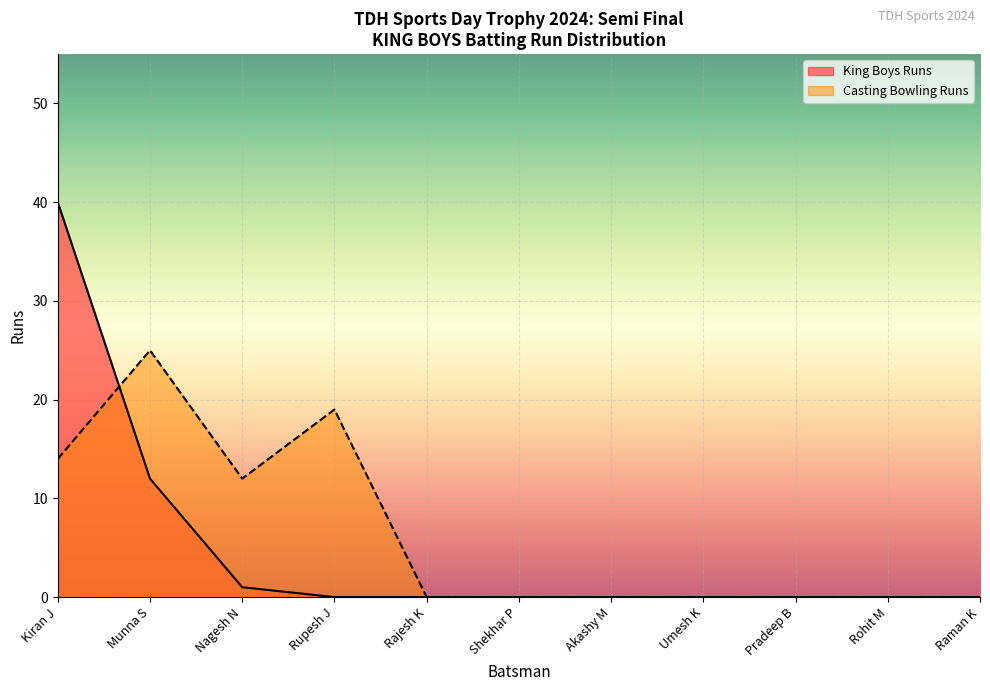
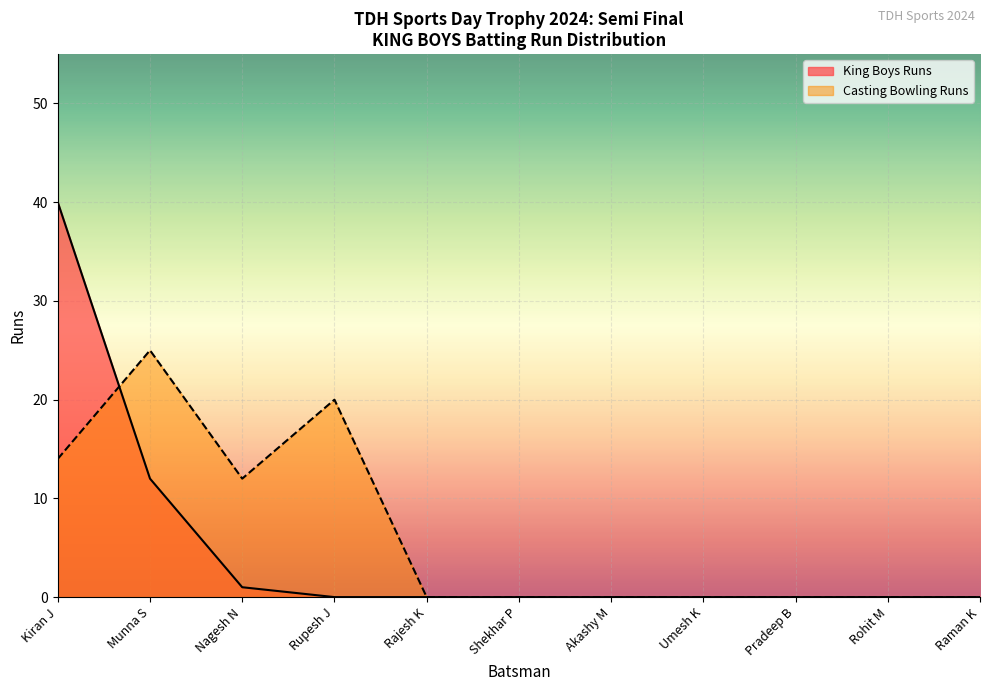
  {
    "King Boys Runs": {
      "Kiran J": 40,
      "Munna S": 12,
      "Nagesh N": 1,
      "Rupesh J": 0
    },
    "Casting Bowling Runs": {
      "Kiran J": 14,
      "Munna S": 25,
      "Nagesh N": 12,
-     "Rupesh J": 19
+     "Rupesh J": 20
    }
  }
